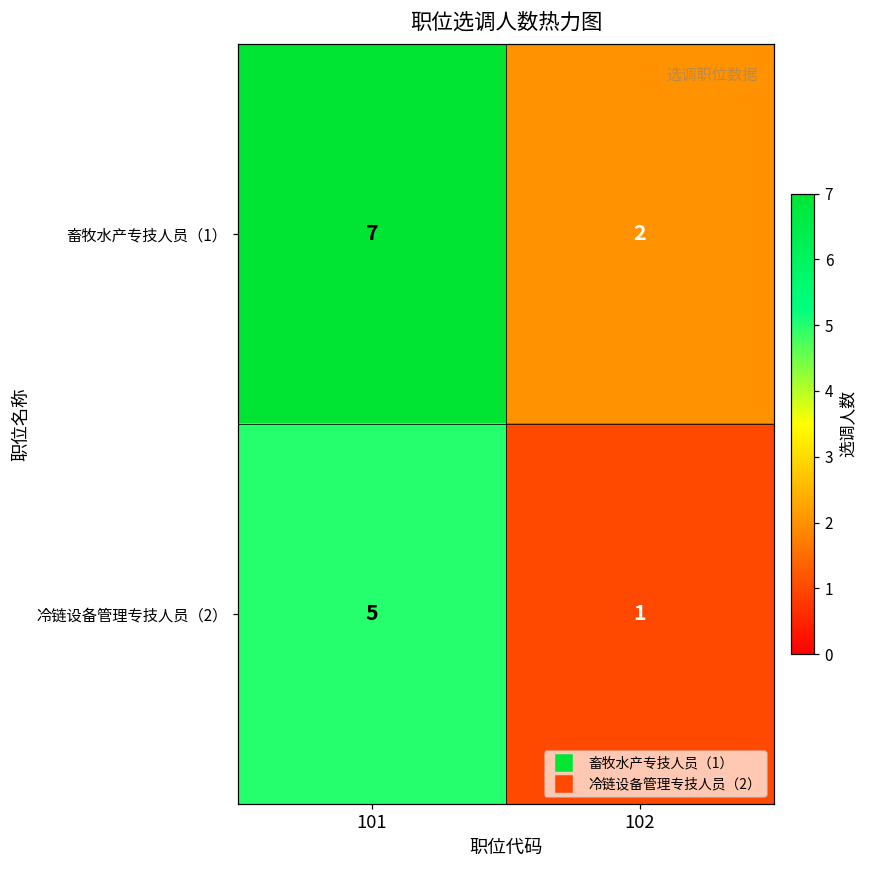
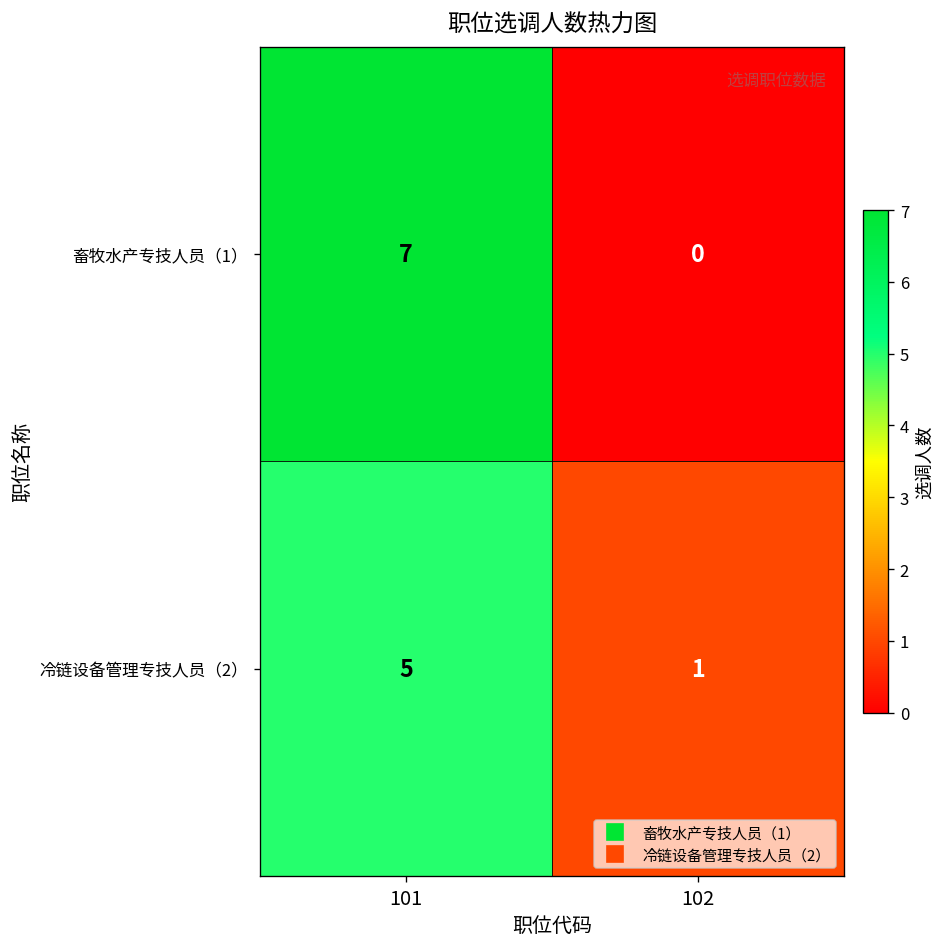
  {
    "畜牧水产专技人员（1）": {
      "101": 7,
-     "102": 2
+     "102": 0
    },
    "冷链设备管理专技人员（2）": {
      "101": 5,
      "102": 1
    }
  }
